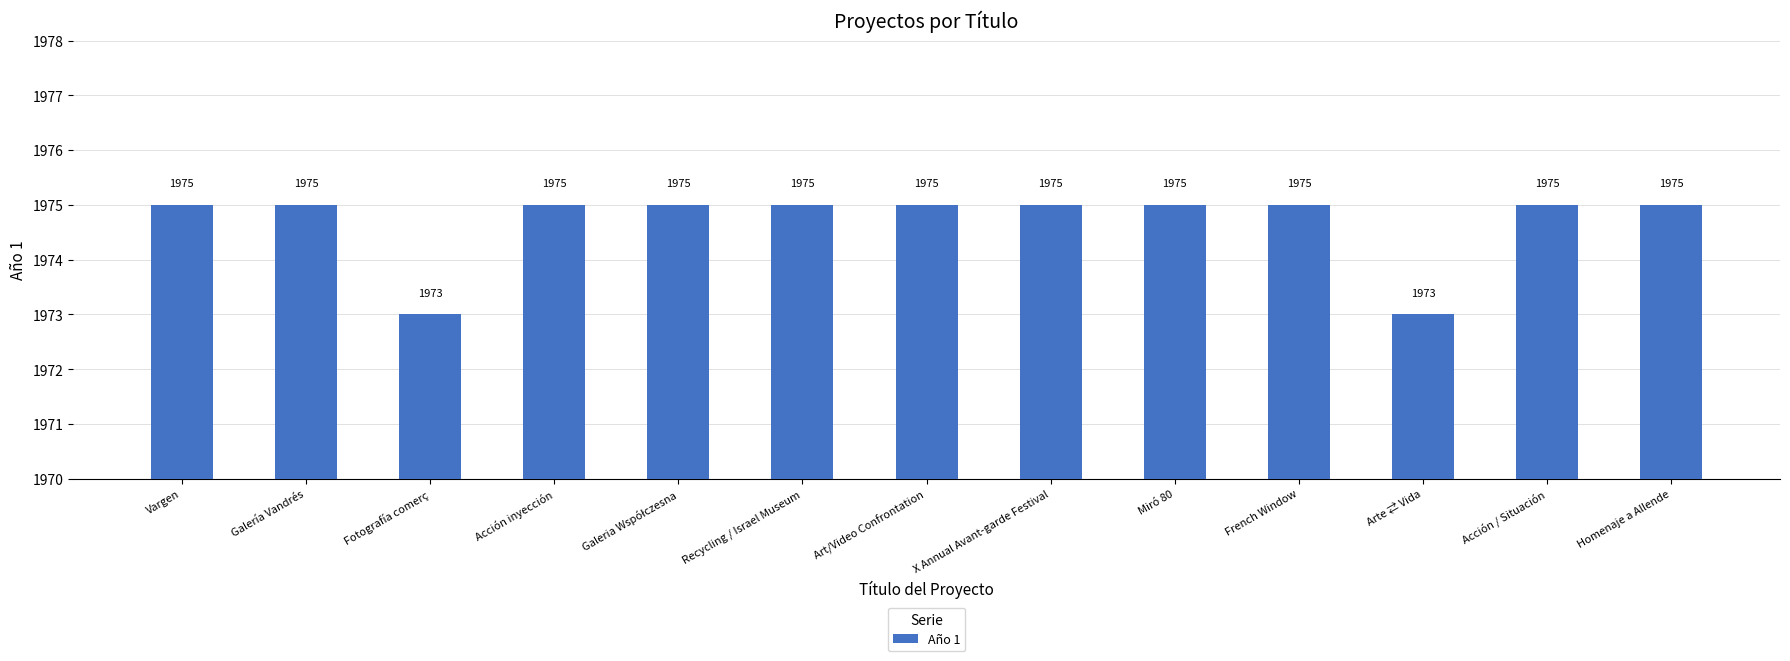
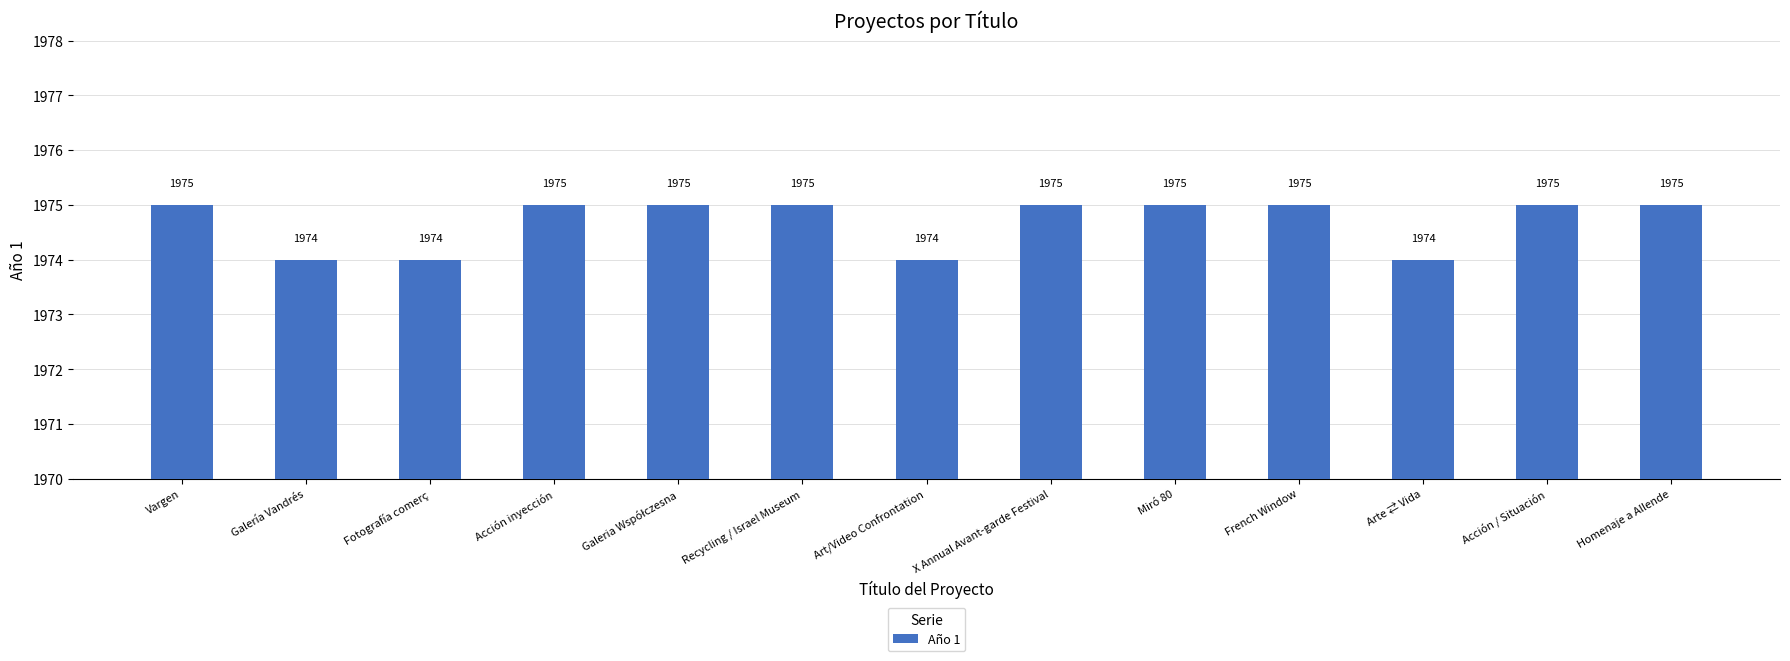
  {
    "Vargen": 1975,
-   "Galería Vandrés": 1975,
-   "Fotografía comerç": 1973,
+   "Galería Vandrés": 1974,
+   "Fotografía comerç": 1974,
    "Acción inyección": 1975,
    "Galeria Współczesna": 1975,
    "Recycling / Israel Museum": 1975,
-   "Art/Video Confrontation": 1975,
+   "Art/Video Confrontation": 1974,
    "X Annual Avant-garde Festival": 1975,
    "Miró 80": 1975,
    "French Window": 1975,
-   "Arte ⇄ Vida": 1973,
+   "Arte ⇄ Vida": 1974,
    "Acción / Situación": 1975,
    "Homenaje a Allende": 1975
  }
